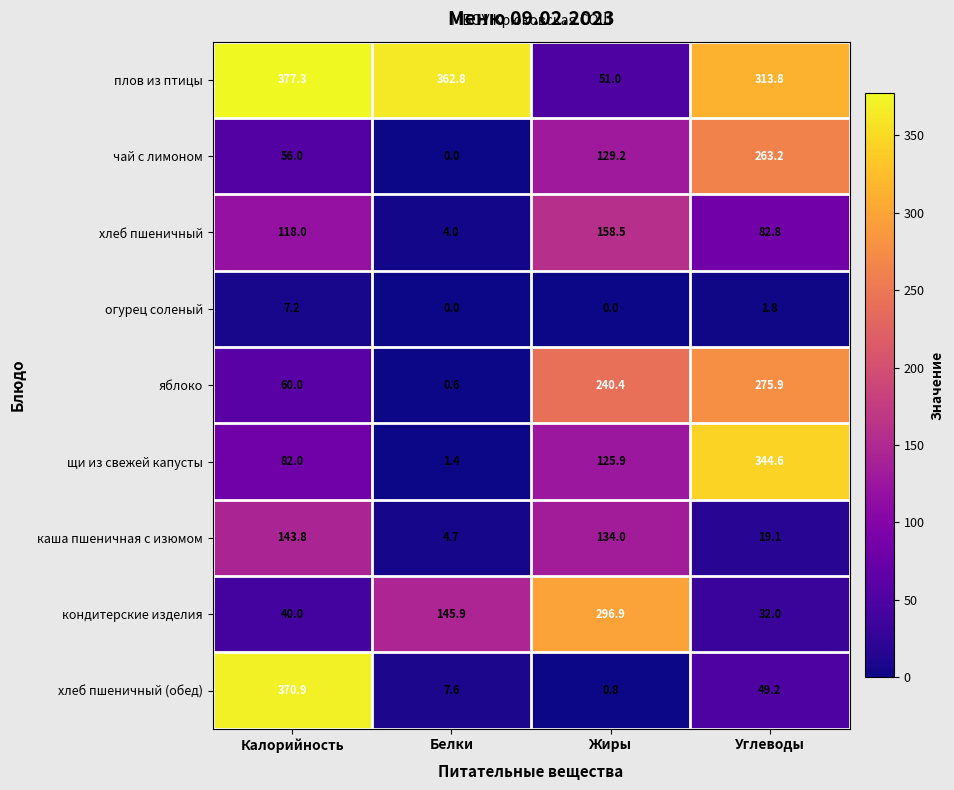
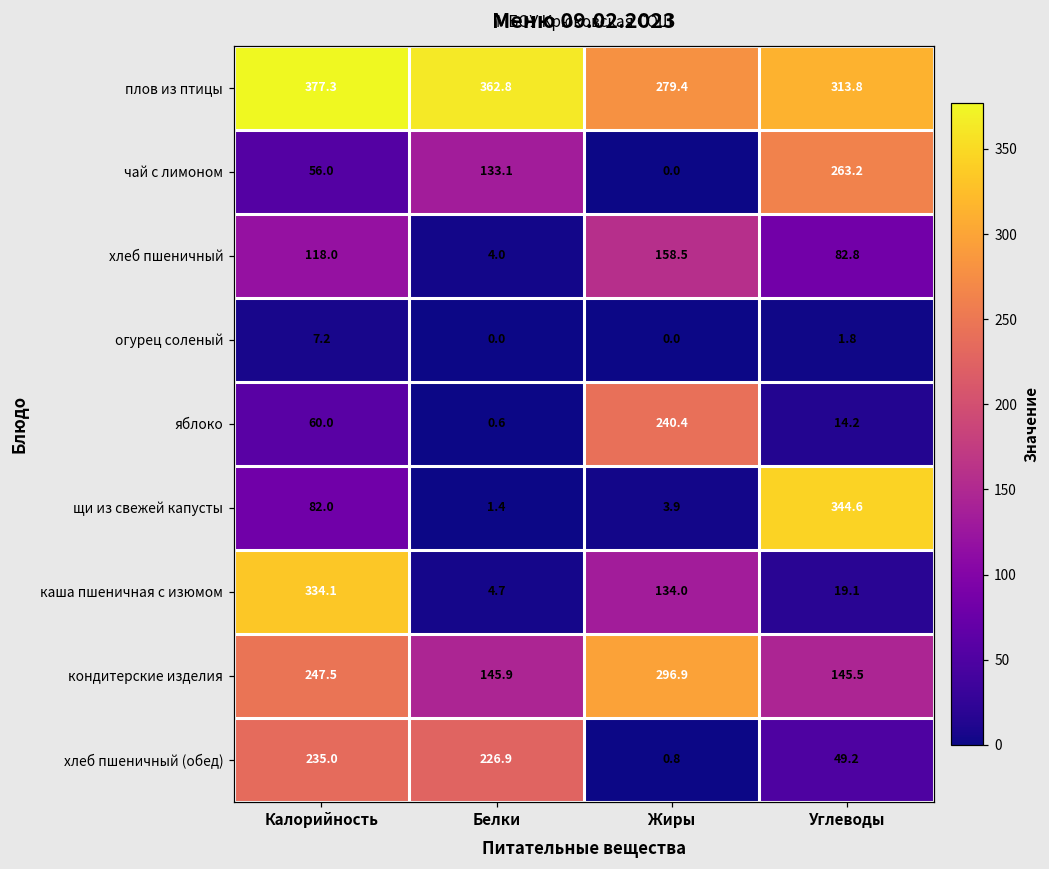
  {
    "плов из птицы": {
      "Калорийность": 377.3,
      "Белки": 362.8,
-     "Жиры": 51.0,
+     "Жиры": 279.4,
      "Углеводы": 313.8
    },
    "чай с лимоном": {
      "Калорийность": 56.0,
-     "Белки": 0.0,
-     "Жиры": 129.2,
+     "Белки": 133.1,
+     "Жиры": 0.0,
      "Углеводы": 263.2
    },
    "хлеб пшеничный": {
      "Калорийность": 118.0,
      "Белки": 4.0,
      "Жиры": 158.5,
      "Углеводы": 82.8
    },
    "огурец соленый": {
      "Калорийность": 7.2,
      "Белки": 0.0,
      "Жиры": 0.0,
      "Углеводы": 1.8
    },
    "яблоко": {
      "Калорийность": 60.0,
      "Белки": 0.6,
      "Жиры": 240.4,
-     "Углеводы": 275.9
+     "Углеводы": 14.2
    },
    "щи из свежей капусты": {
      "Калорийность": 82.0,
      "Белки": 1.4,
-     "Жиры": 125.9,
+     "Жиры": 3.9,
      "Углеводы": 344.6
    },
    "каша пшеничная с изюмом": {
-     "Калорийность": 143.8,
+     "Калорийность": 334.1,
      "Белки": 4.7,
      "Жиры": 134.0,
      "Углеводы": 19.1
    },
    "кондитерские изделия": {
-     "Калорийность": 40.0,
+     "Калорийность": 247.5,
      "Белки": 145.9,
      "Жиры": 296.9,
-     "Углеводы": 32.0
+     "Углеводы": 145.5
    },
    "хлеб пшеничный (обед)": {
-     "Калорийность": 370.9,
-     "Белки": 7.6,
+     "Калорийность": 235.0,
+     "Белки": 226.9,
      "Жиры": 0.8,
      "Углеводы": 49.2
    }
  }
